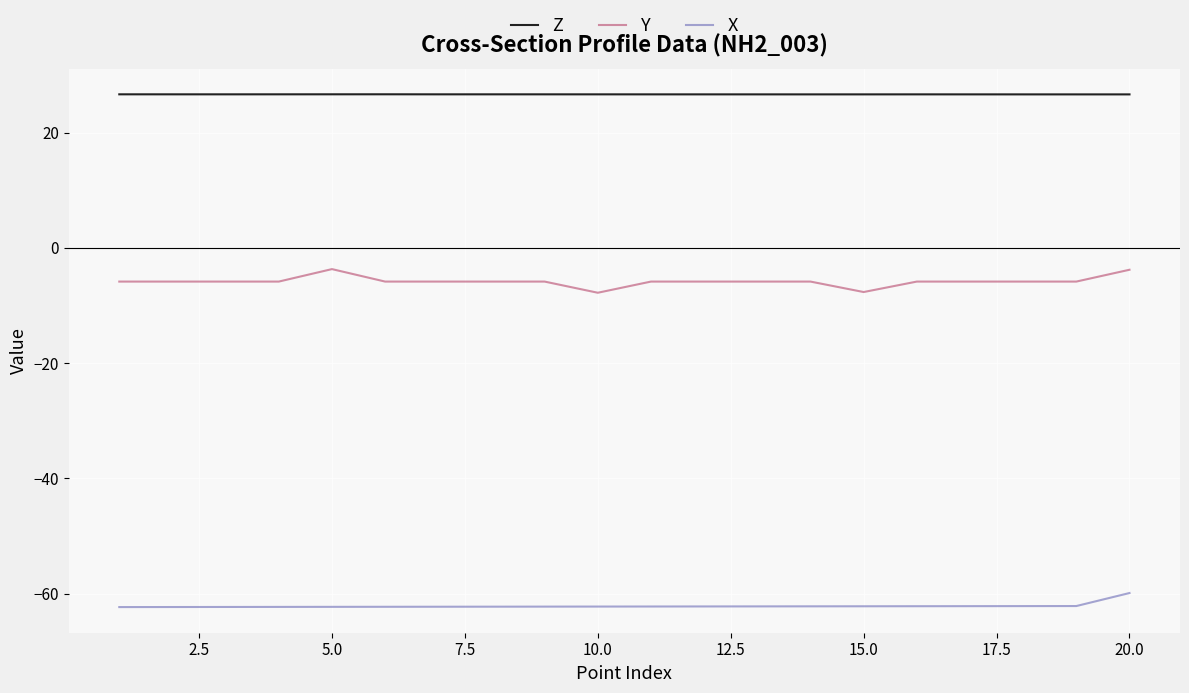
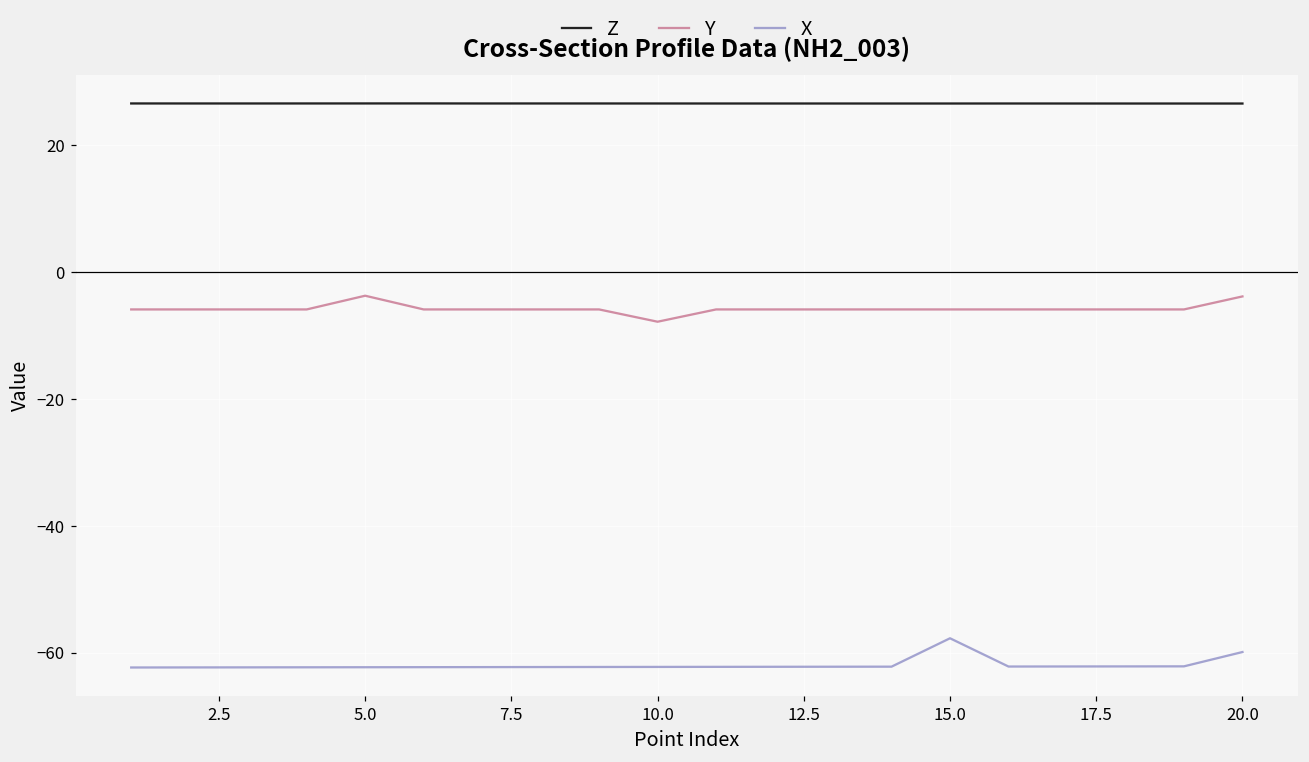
  {
    "Z": {
      "5.0": 27,
      "10.0": 27,
      "15.0": 27,
      "20.0": 27
    },
    "Y": {
      "5.0": -4,
      "10.0": -8,
-     "15.0": -8,
+     "15.0": -6,
      "20.0": -4
    },
    "X": {
      "5.0": -62,
      "10.0": -62,
-     "15.0": -62,
+     "15.0": -58,
      "20.0": -60
    }
  }
